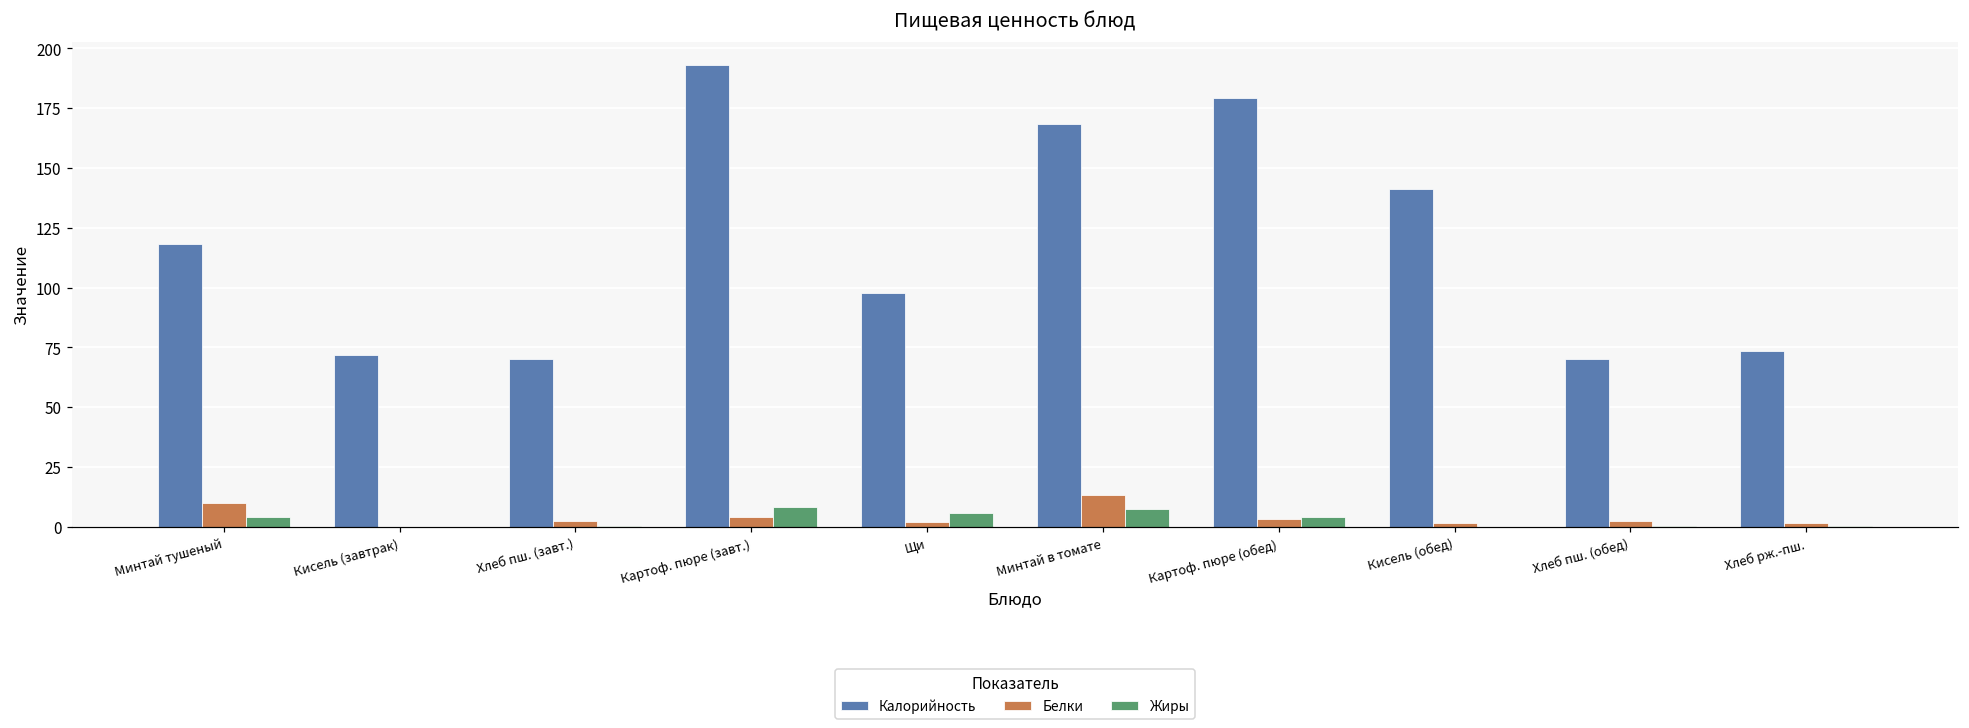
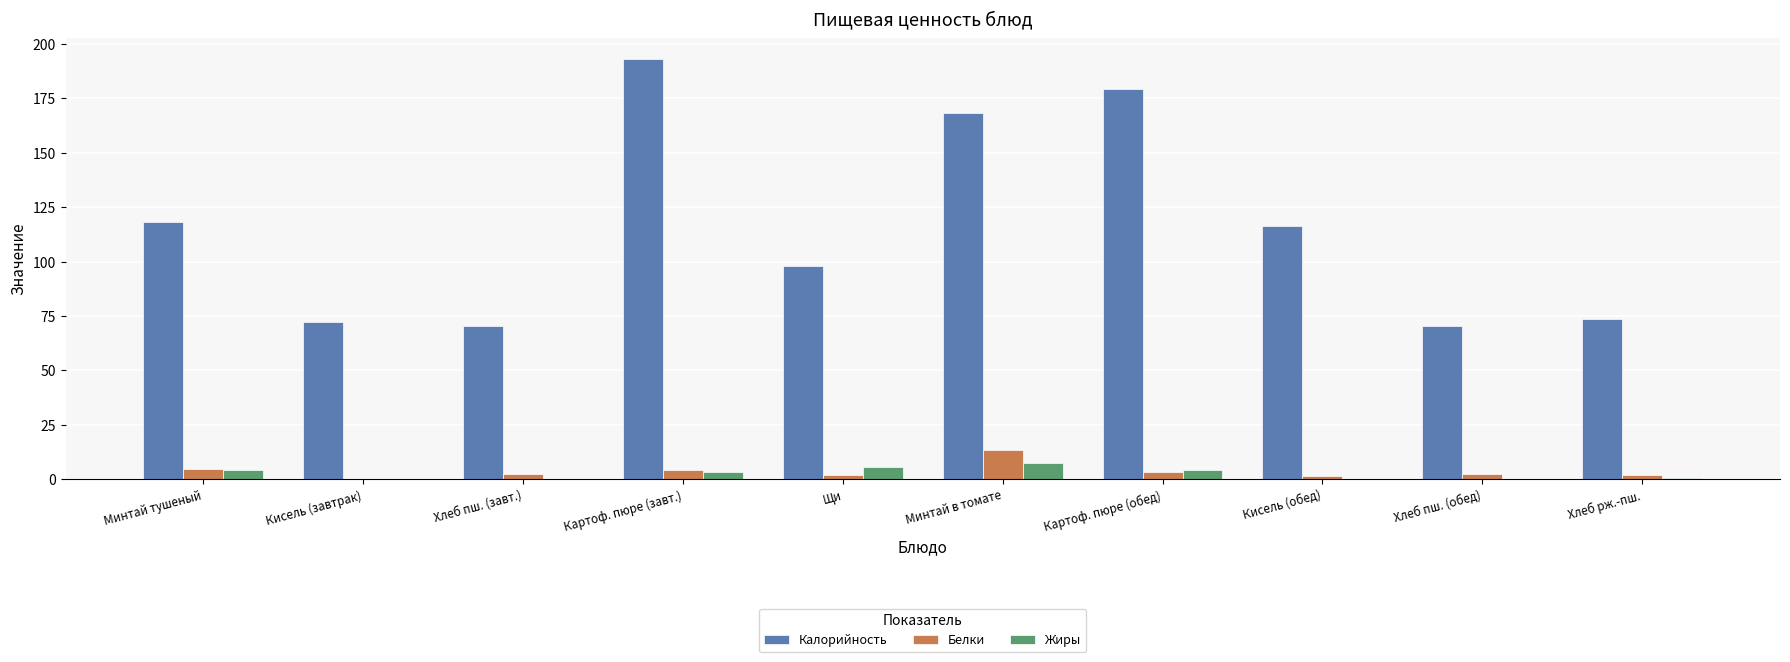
  {
    "Калорийность": {
      "Минтай тушеный": 118,
      "Кисель (завтрак)": 72,
      "Хлеб пш. (завт.)": 70,
      "Картоф. пюре (завт.)": 193,
      "Щи": 98,
      "Минтай в томате": 168,
      "Картоф. пюре (обед)": 179,
-     "Кисель (обед)": 141,
+     "Кисель (обед)": 116,
      "Хлеб пш. (обед)": 70,
      "Хлеб рж.-пш.": 74
    },
    "Белки": {
-     "Минтай тушеный": 10,
+     "Минтай тушеный": 5,
      "Кисель (завтрак)": 0,
      "Хлеб пш. (завт.)": 2,
      "Картоф. пюре (завт.)": 4,
      "Щи": 2,
      "Минтай в томате": 13,
      "Картоф. пюре (обед)": 3,
      "Кисель (обед)": 1,
      "Хлеб пш. (обед)": 2,
      "Хлеб рж.-пш.": 2
    },
    "Жиры": {
      "Минтай тушеный": 4,
      "Кисель (завтрак)": 0,
-     "Картоф. пюре (завт.)": 8,
+     "Картоф. пюре (завт.)": 3,
      "Щи": 6,
      "Минтай в томате": 7,
      "Картоф. пюре (обед)": 4,
      "Кисель (обед)": 0
    }
  }
